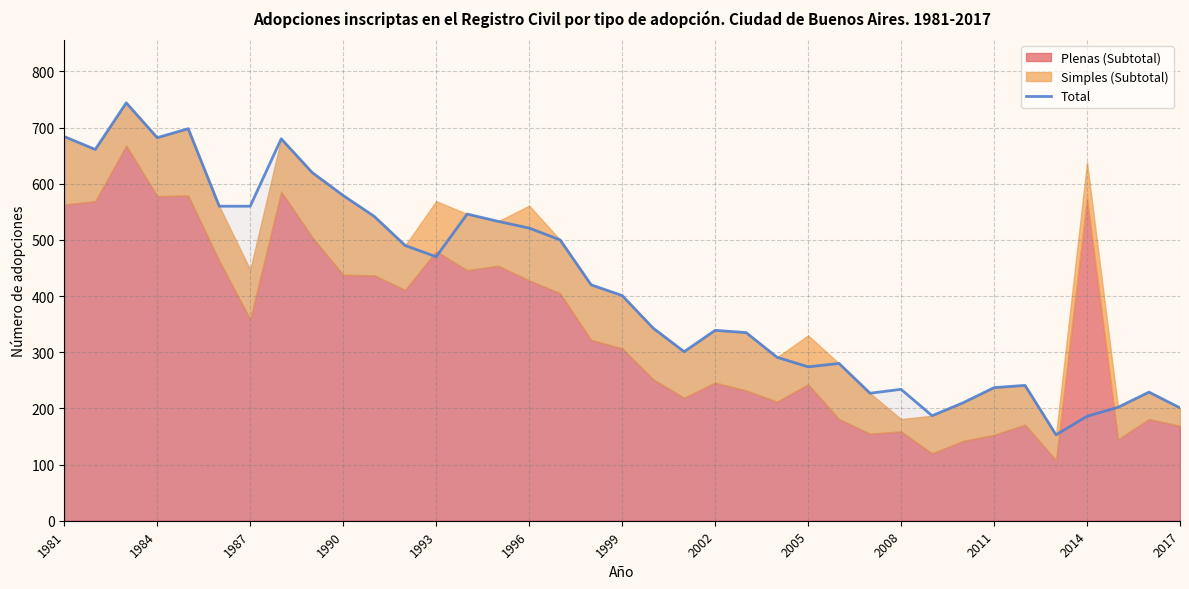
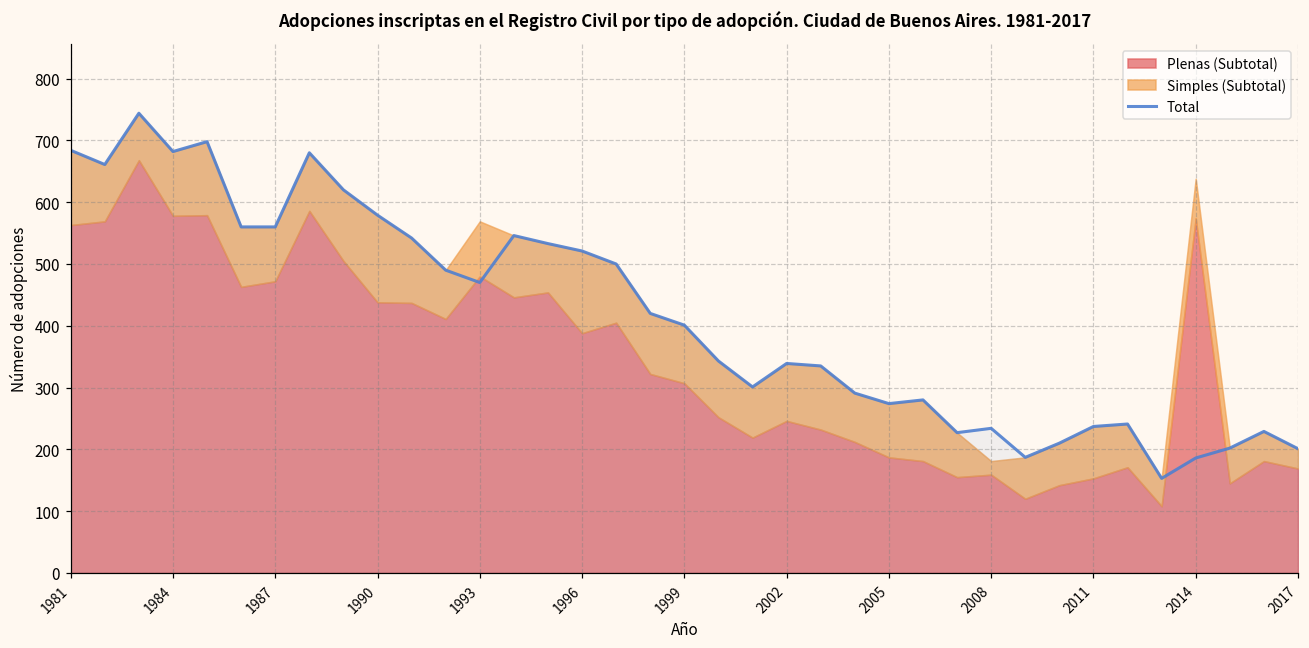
  {
    "Plenas (Subtotal)": {
      "1981": 560,
      "1984": 580,
-     "1987": 360,
+     "1987": 470,
      "1990": 440,
      "1993": 480,
-     "1996": 430,
+     "1996": 390,
      "1999": 310,
      "2002": 250,
-     "2005": 240,
+     "2005": 190,
      "2008": 160,
      "2011": 150,
      "2014": 570,
      "2017": 170
    },
    "Simples (Subtotal)": {
      "1993": 90,
      "2008": 20,
      "2014": 60
    },
    "Total": {
      "1993": 470,
      "2008": 230,
      "2014": 190
    }
  }
